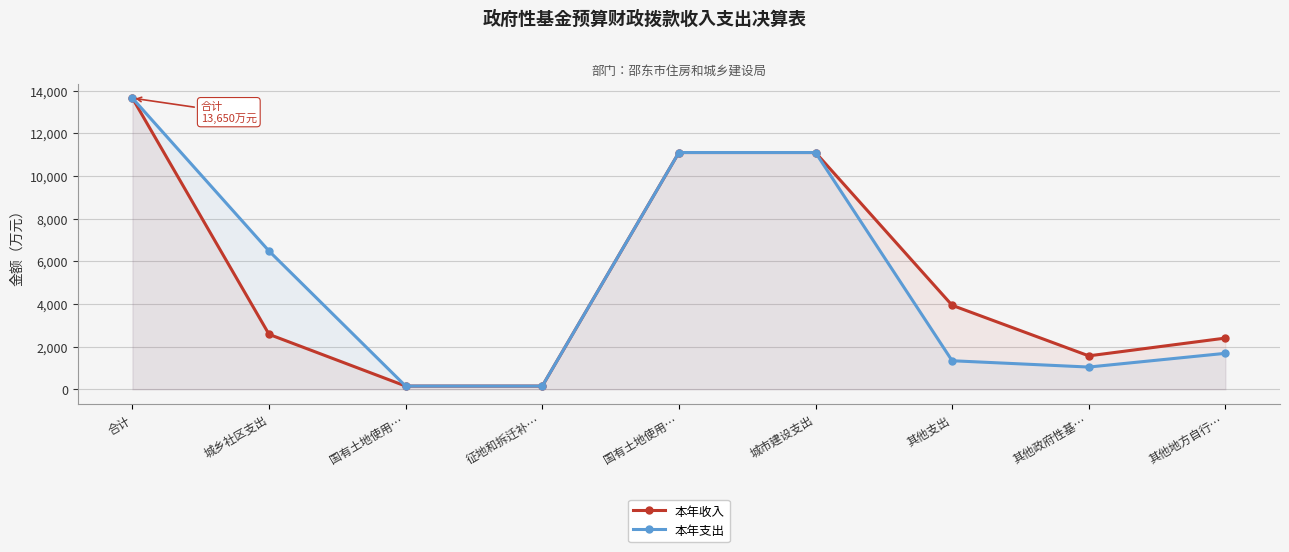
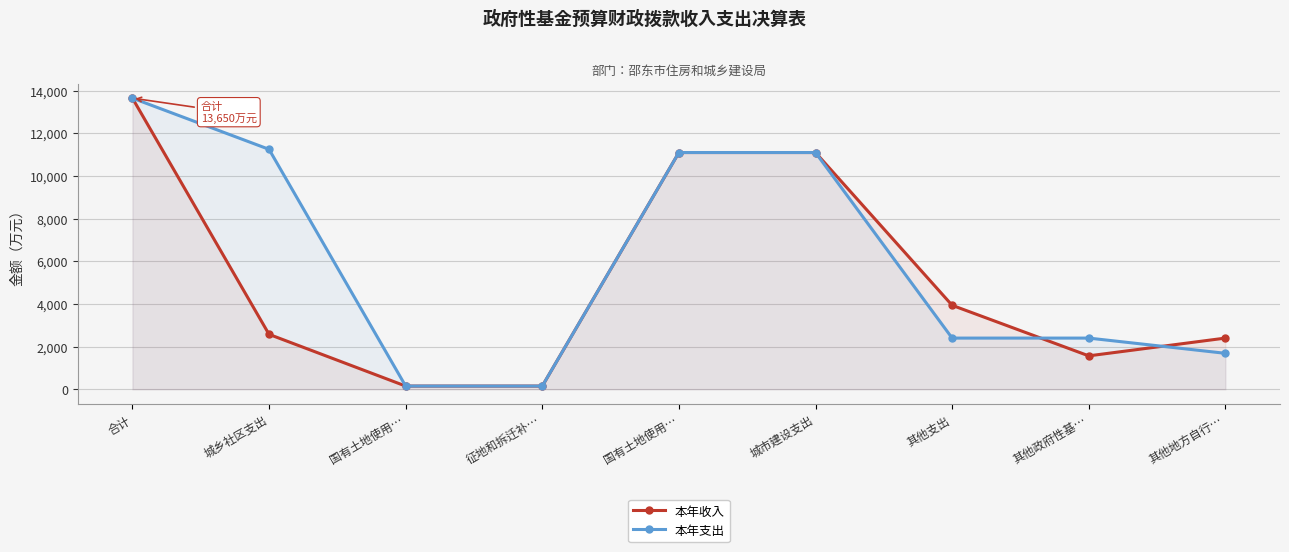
  {
    "本年收入": {
      "城乡社区支出": "2,600",
      "其他支出": "3,900",
      "其他政府性基…": "1,600",
      "其他地方自行…": "2,400"
    },
    "本年支出": {
-     "城乡社区支出": "6,500",
-     "其他支出": "1,300",
-     "其他政府性基…": "1,000",
+     "城乡社区支出": "11,300",
+     "其他支出": "2,400",
+     "其他政府性基…": "2,400",
      "其他地方自行…": "1,700"
    }
  }
